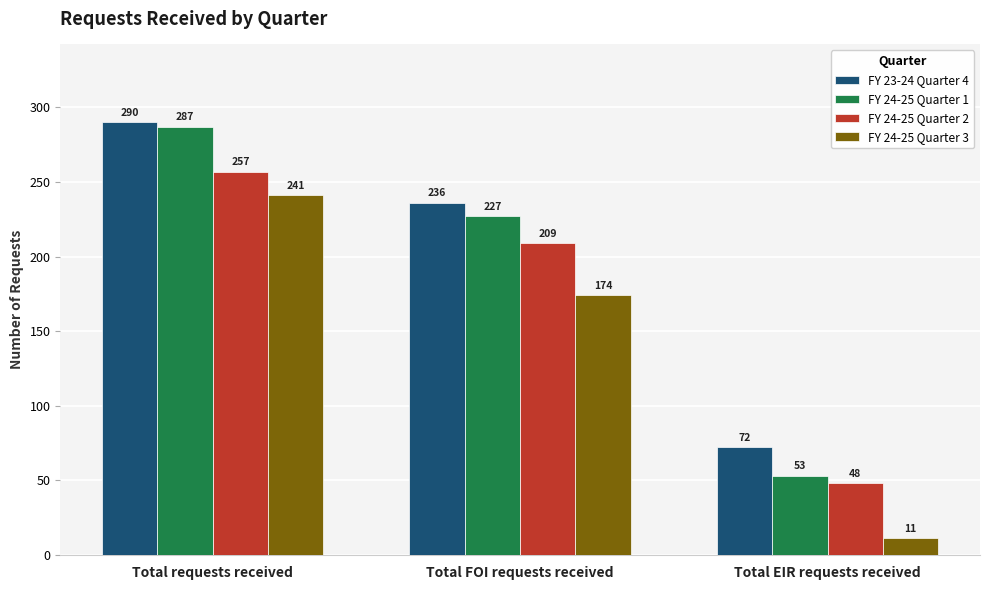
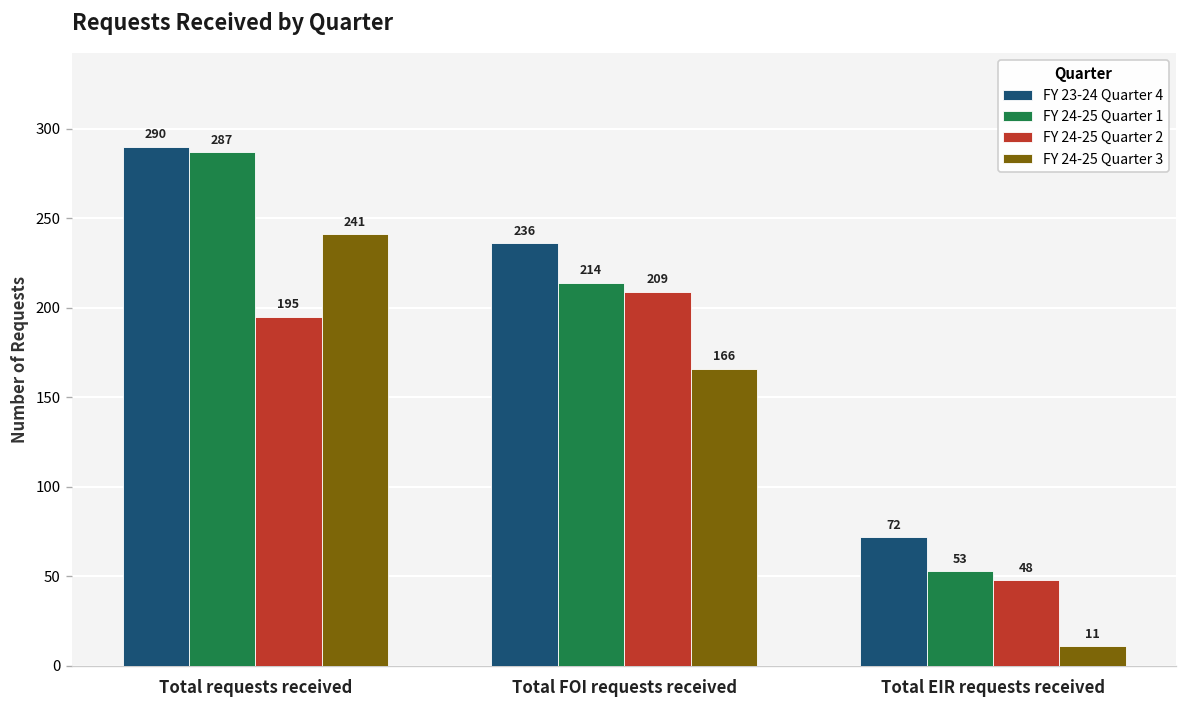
  {
    "FY 23-24 Quarter 4": {
      "Total requests received": 290,
      "Total FOI requests received": 236,
      "Total EIR requests received": 72
    },
    "FY 24-25 Quarter 1": {
      "Total requests received": 287,
-     "Total FOI requests received": 227,
+     "Total FOI requests received": 214,
      "Total EIR requests received": 53
    },
    "FY 24-25 Quarter 2": {
-     "Total requests received": 257,
+     "Total requests received": 195,
      "Total FOI requests received": 209,
      "Total EIR requests received": 48
    },
    "FY 24-25 Quarter 3": {
      "Total requests received": 241,
-     "Total FOI requests received": 174,
+     "Total FOI requests received": 166,
      "Total EIR requests received": 11
    }
  }
